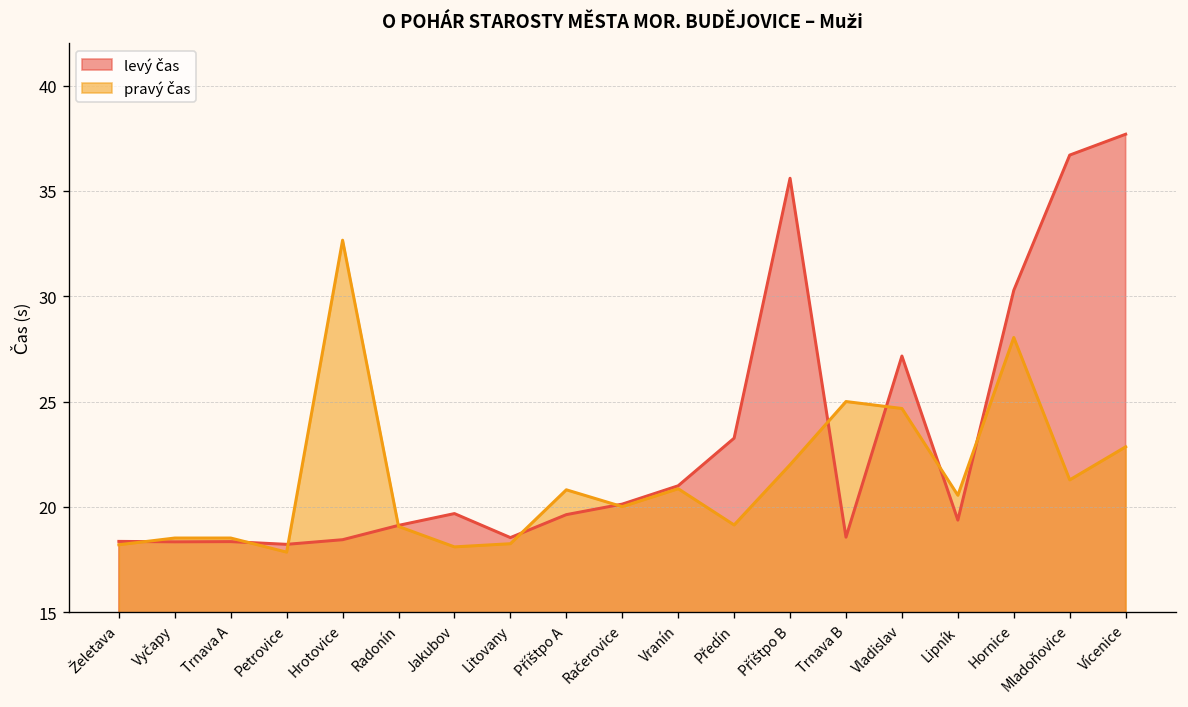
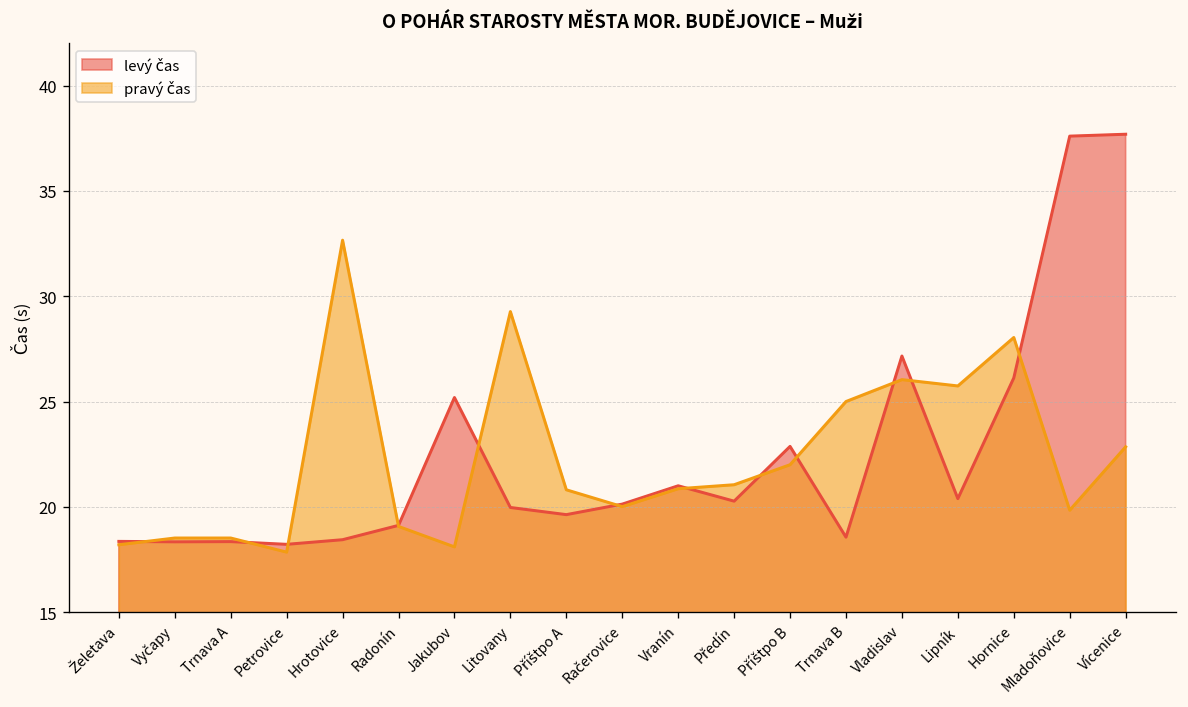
  {
    "levý čas": {
      "Želetava": 18.4,
      "Vyčapy": 18.3,
      "Trnava A": 18.4,
      "Petrovice": 18.2,
      "Hrotovice": 18.4,
-     "Jakubov": 19.7,
-     "Litovany": 18.5,
+     "Jakubov": 25.2,
+     "Litovany": 20.0,
      "Příštpo A": 19.6,
-     "Předín": 23.3,
-     "Příštpo B": 35.6,
+     "Předín": 20.3,
+     "Příštpo B": 22.9,
      "Trnava B": 18.6,
      "Vladislav": 27.2,
-     "Lipník": 19.4,
-     "Hornice": 30.3,
-     "Mladoňovice": 36.7,
+     "Lipník": 20.4,
+     "Hornice": 26.1,
+     "Mladoňovice": 37.6,
      "Vícenice": 37.7
    },
    "pravý čas": {
      "Želetava": 18.2,
      "Vyčapy": 18.5,
      "Trnava A": 18.5,
      "Petrovice": 17.9,
      "Hrotovice": 32.7,
      "Jakubov": 18.1,
-     "Litovany": 18.3,
+     "Litovany": 29.3,
      "Příštpo A": 20.8,
-     "Předín": 19.1,
+     "Předín": 21.1,
      "Příštpo B": 22.0,
      "Trnava B": 25.0,
-     "Vladislav": 24.7,
-     "Lipník": 20.6,
+     "Vladislav": 26.0,
+     "Lipník": 25.7,
      "Hornice": 28.0,
-     "Mladoňovice": 21.3,
+     "Mladoňovice": 19.8,
      "Vícenice": 22.9
    }
  }
